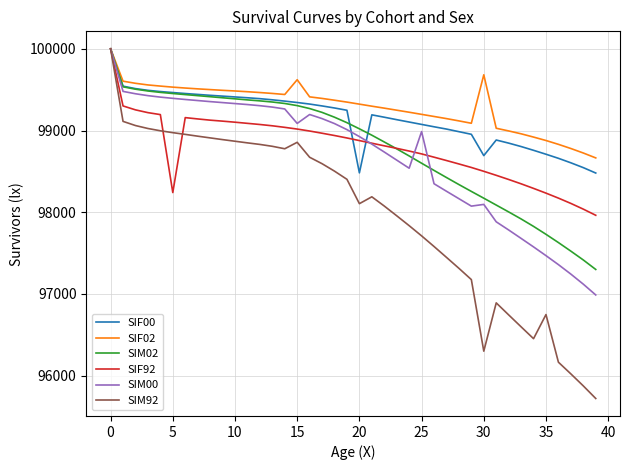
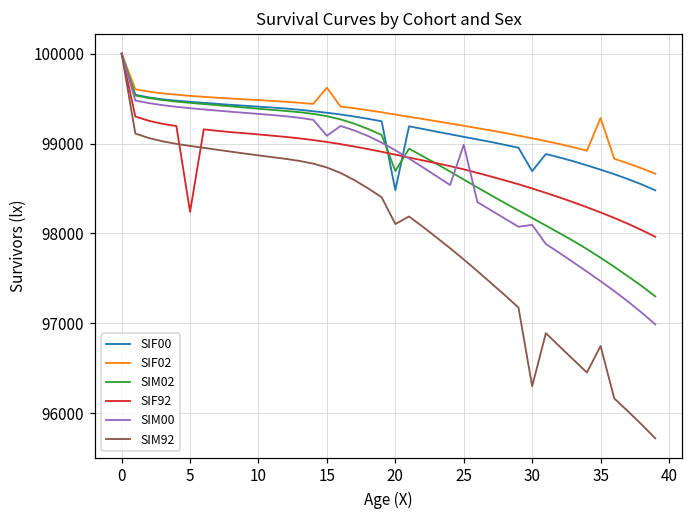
  {
    "SIF00": {
      "15": 99300,
      "20": 98500,
      "25": 99100,
      "30": 98700,
      "35": 98700
    },
    "SIF02": {
      "5": 99500,
      "10": 99500,
      "15": 99600,
      "20": 99300,
      "25": 99200,
-     "30": 99700,
-     "35": 98900
+     "30": 99100,
+     "35": 99300
    },
    "SIM02": {
      "15": 99300,
-     "20": 99000,
+     "20": 98700,
      "25": 98600,
      "30": 98200,
      "35": 97700
    },
    "SIF92": {
      "5": 98200,
      "10": 99100,
      "15": 99000,
      "20": 98900,
      "25": 98700,
      "30": 98500,
      "35": 98200
    },
    "SIM00": {
      "5": 99400,
      "10": 99300,
      "15": 99100,
      "20": 98900,
      "25": 99000,
      "30": 98100,
      "35": 97500
    },
    "SIM92": {
      "5": 99000,
      "10": 98900,
-     "15": 98900,
+     "15": 98700,
      "20": 98100,
      "25": 97700,
      "30": 96300,
      "35": 96700
    }
  }
